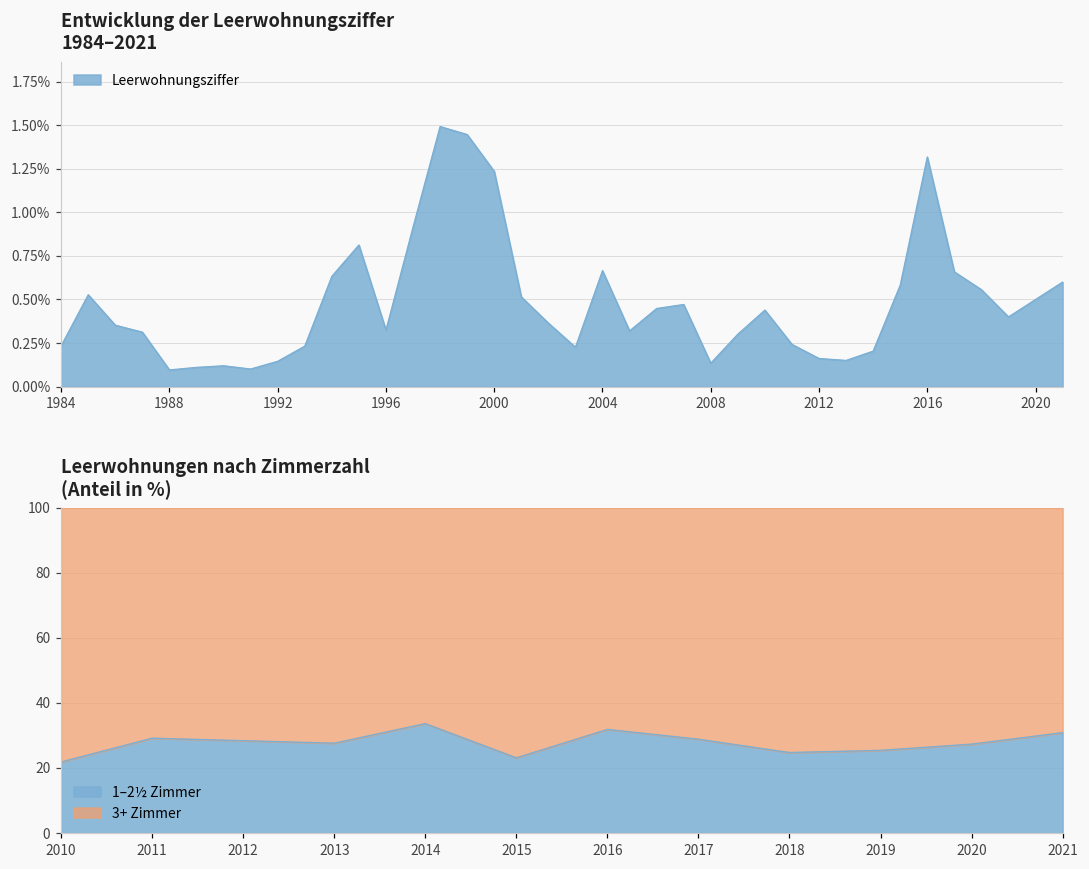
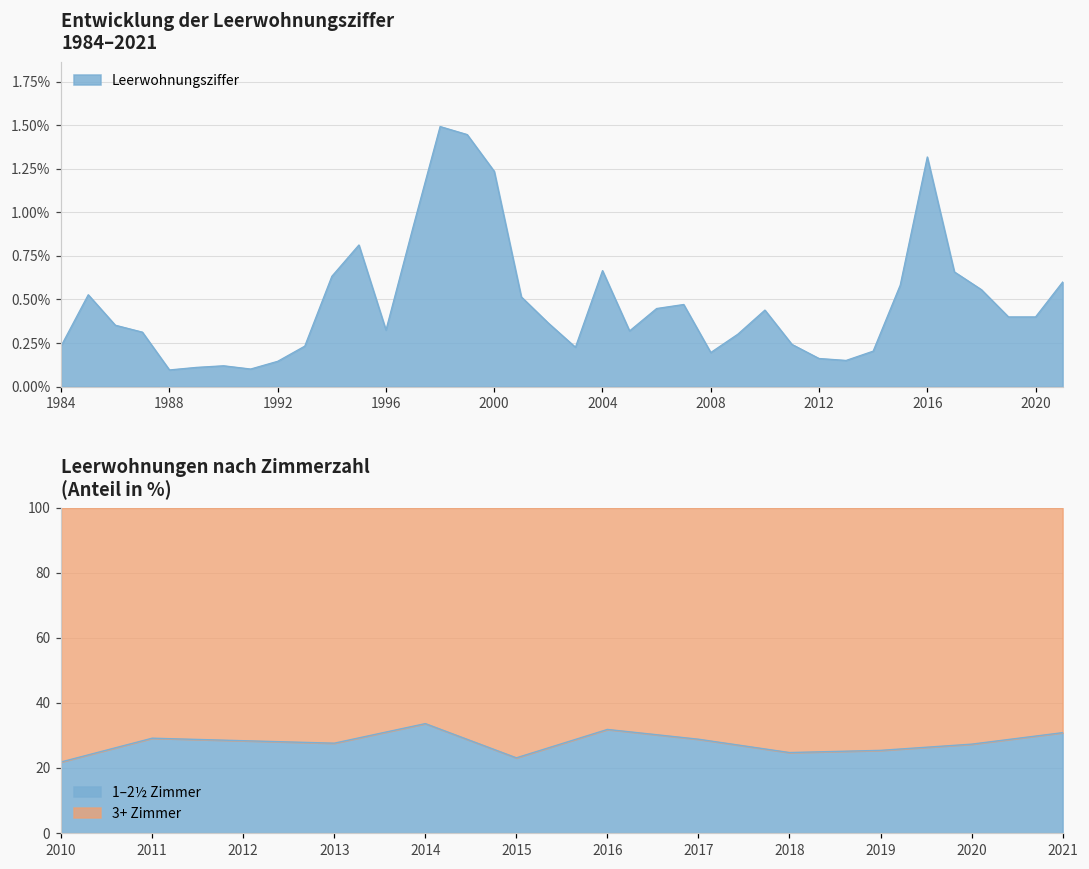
  {
    "Entwicklung der Leerwohnungsziffer 1984–2021": {
      "1984": "0.23%",
      "1988": "0.10%",
      "1992": "0.15%",
      "1996": "0.32%",
      "2000": "1.24%",
      "2004": "0.67%",
-     "2008": "0.13%",
+     "2008": "0.20%",
      "2012": "0.16%",
      "2016": "1.32%",
-     "2020": "0.50%"
+     "2020": "0.40%"
    },
    "Leerwohnungen nach Zimmerzahl (Anteil in %)": {
      "1–2½ Zimmer": {
        "2010": "22",
        "2011": "29",
        "2012": "28",
        "2013": "28",
        "2014": "34",
        "2015": "23",
        "2016": "32",
        "2017": "29",
        "2018": "25",
        "2019": "25",
        "2020": "27",
        "2021": "31"
      },
      "3+ Zimmer": {
        "2010": "78",
        "2011": "71",
        "2012": "72",
        "2013": "72",
        "2014": "66",
        "2015": "77",
        "2016": "68",
        "2017": "71",
        "2018": "75",
        "2019": "75",
        "2020": "73",
        "2021": "69"
      }
    }
  }
